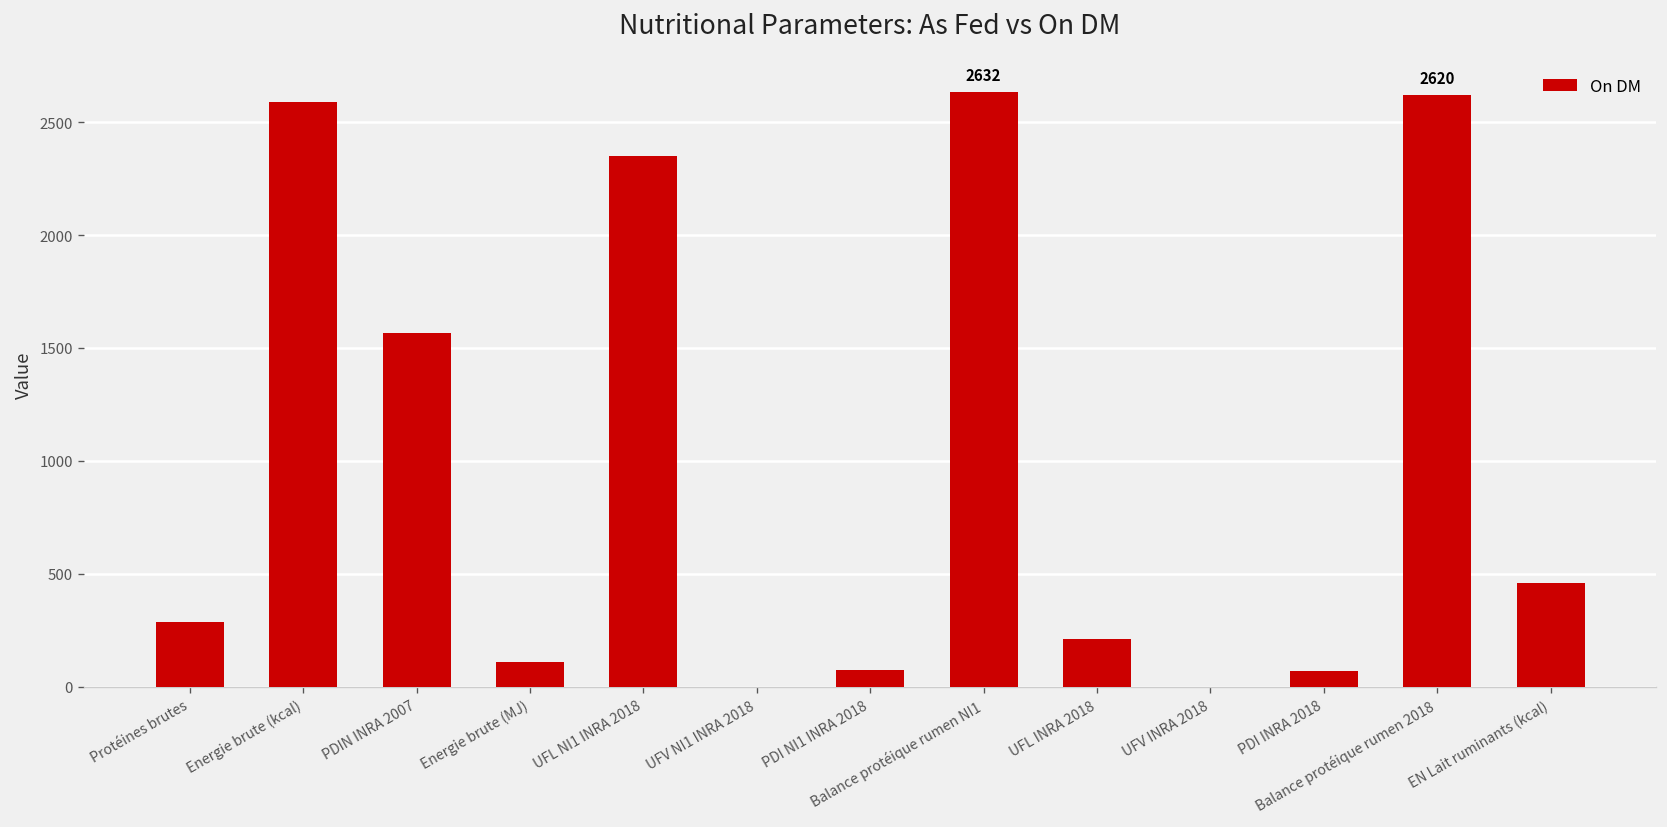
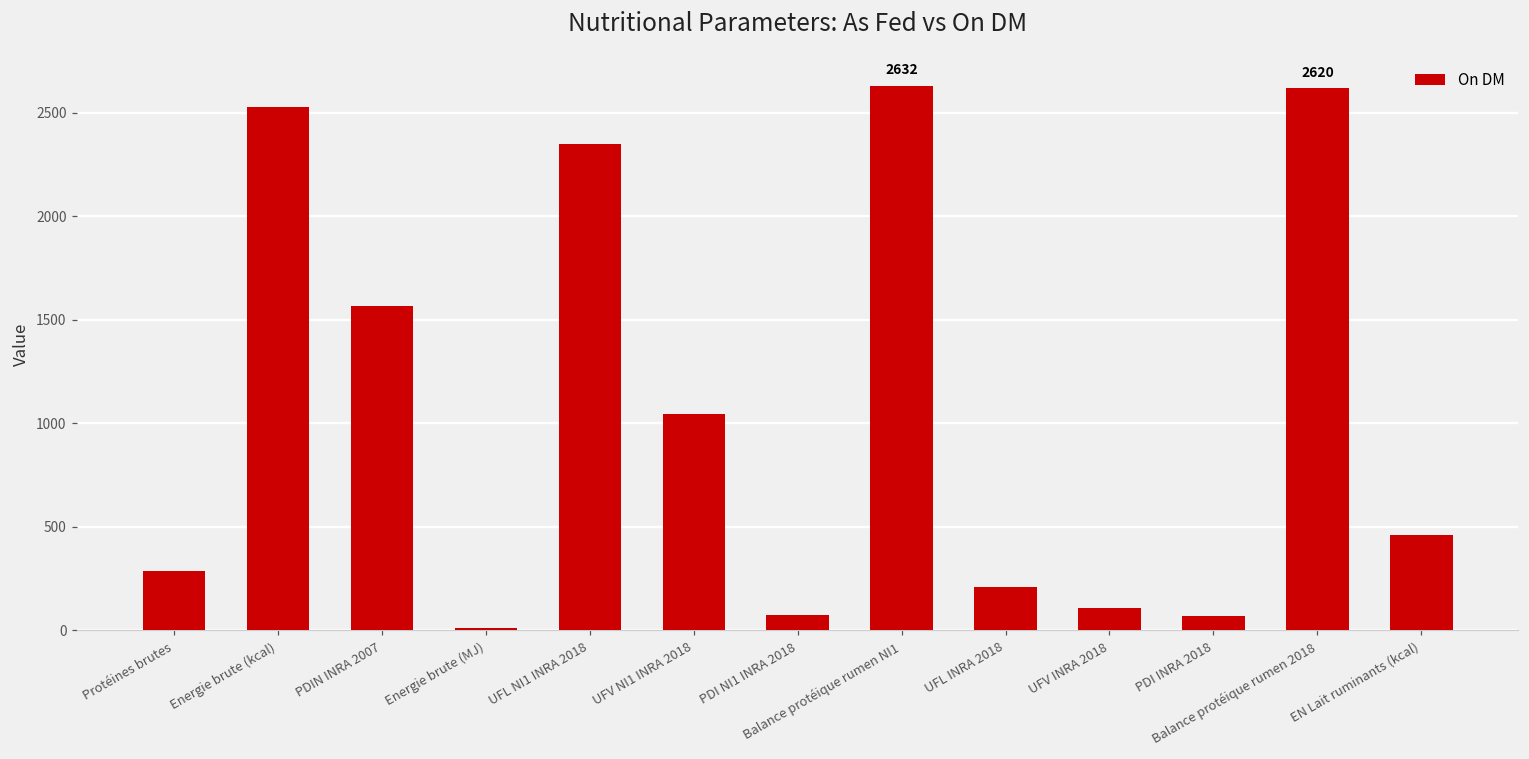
  {
    "Protéines brutes": 290,
-   "Energie brute (kcal)": 2590,
+   "Energie brute (kcal)": 2530,
    "PDIN INRA 2007": 1570,
-   "Energie brute (MJ)": 110,
+   "Energie brute (MJ)": 10,
    "UFL NI1 INRA 2018": 2350,
-   "UFV NI1 INRA 2018": 0,
+   "UFV NI1 INRA 2018": 1050,
    "PDI NI1 INRA 2018": 70,
    "UFL INRA 2018": 210,
-   "UFV INRA 2018": 0,
+   "UFV INRA 2018": 110,
    "PDI INRA 2018": 70,
    "EN Lait ruminants (kcal)": 460
  }
